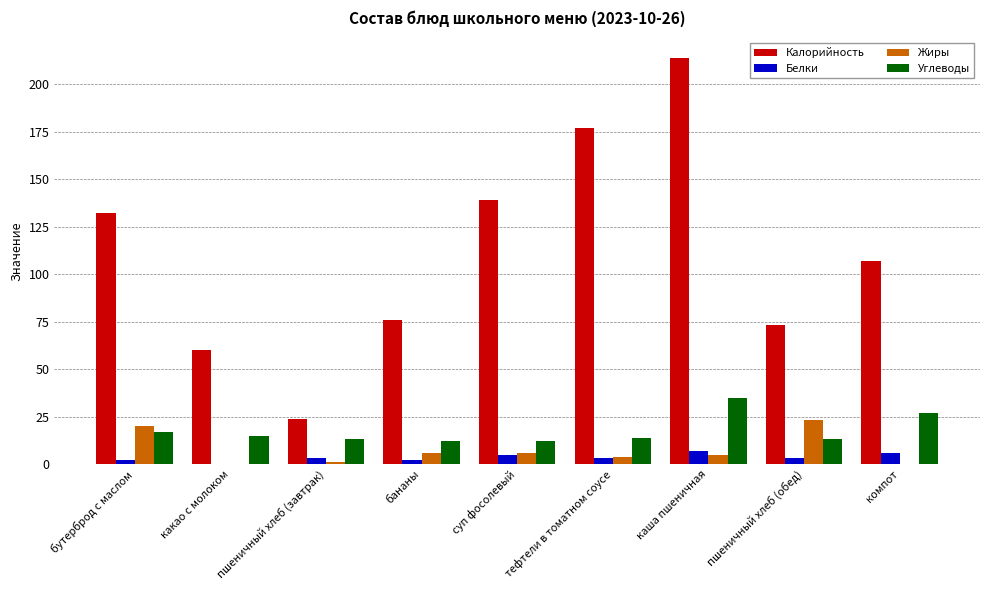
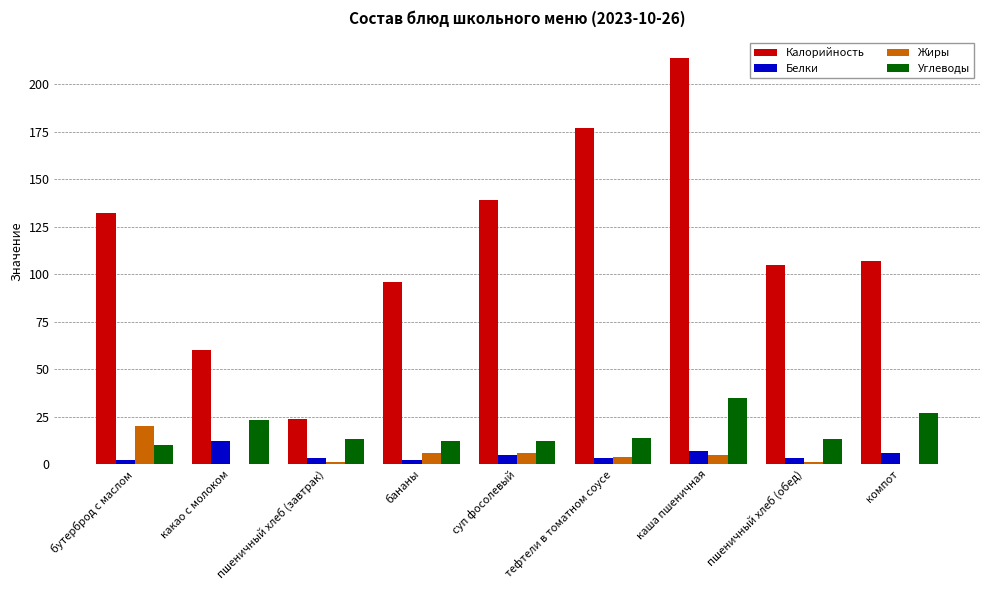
  {
    "Калорийность": {
      "бутерброд с маслом": 132,
      "какао с молоком": 60,
      "пшеничный хлеб (завтрак)": 24,
-     "бананы": 76,
+     "бананы": 96,
      "суп фосолевый": 139,
      "тефтели в томатном соусе": 177,
      "каша пшеничная": 214,
-     "пшеничный хлеб (обед)": 73,
+     "пшеничный хлеб (обед)": 105,
      "компот": 107
    },
    "Белки": {
      "бутерброд с маслом": 2,
-     "какао с молоком": 0,
+     "какао с молоком": 12,
      "пшеничный хлеб (завтрак)": 3,
      "бананы": 2,
      "суп фосолевый": 5,
      "тефтели в томатном соусе": 3,
      "каша пшеничная": 7,
      "пшеничный хлеб (обед)": 3,
      "компот": 6
    },
    "Жиры": {
      "бутерброд с маслом": 20,
      "какао с молоком": 0,
      "бананы": 6,
      "суп фосолевый": 6,
      "тефтели в томатном соусе": 4,
      "каша пшеничная": 5,
-     "пшеничный хлеб (обед)": 23,
+     "пшеничный хлеб (обед)": 1,
      "компот": 0
    },
    "Углеводы": {
-     "бутерброд с маслом": 17,
-     "какао с молоком": 15,
+     "бутерброд с маслом": 10,
+     "какао с молоком": 23,
      "пшеничный хлеб (завтрак)": 13,
      "бананы": 12,
      "суп фосолевый": 12,
      "тефтели в томатном соусе": 14,
      "каша пшеничная": 35,
      "пшеничный хлеб (обед)": 13,
      "компот": 27
    }
  }
